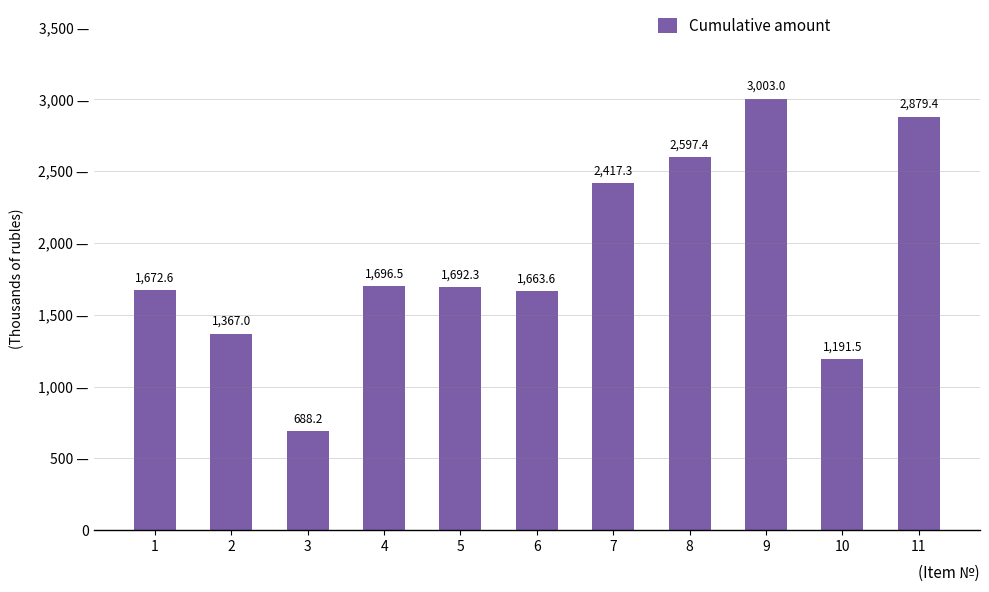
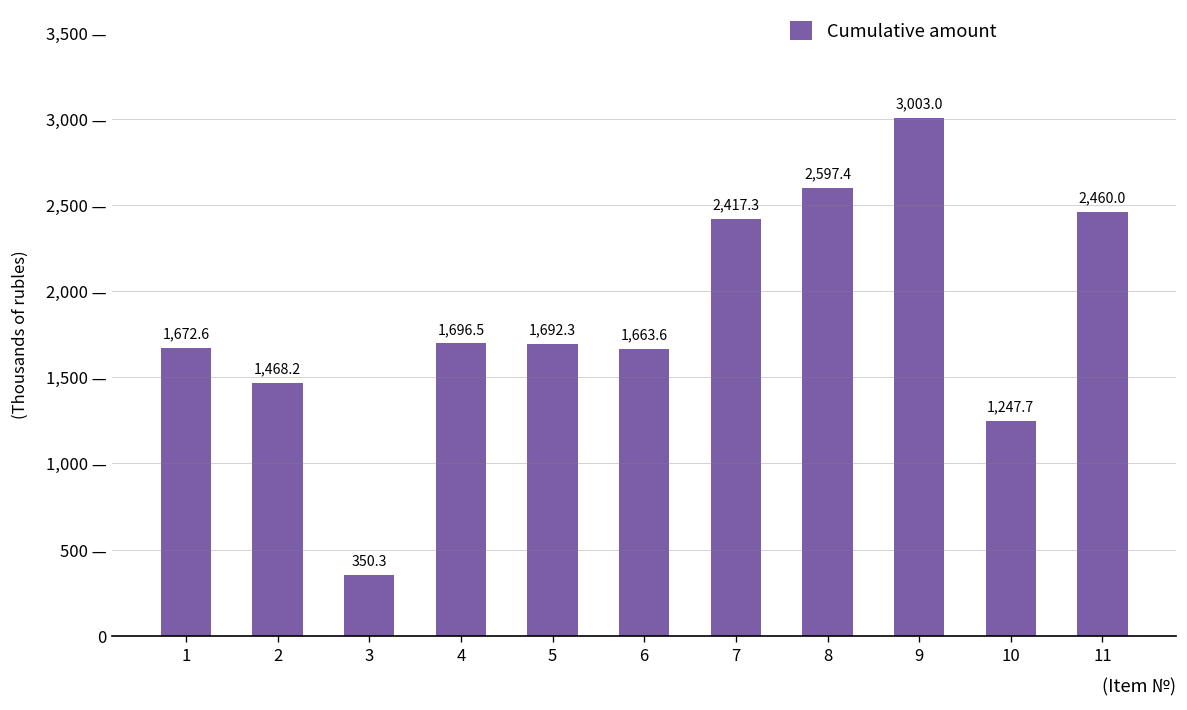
  {
-   "2": "1,367.0",
-   "3": "688.2",
-   "10": "1,191.5",
-   "11": "2,879.4"
+   "2": "1,468.2",
+   "3": "350.3",
+   "10": "1,247.7",
+   "11": "2,460.0"
  }
